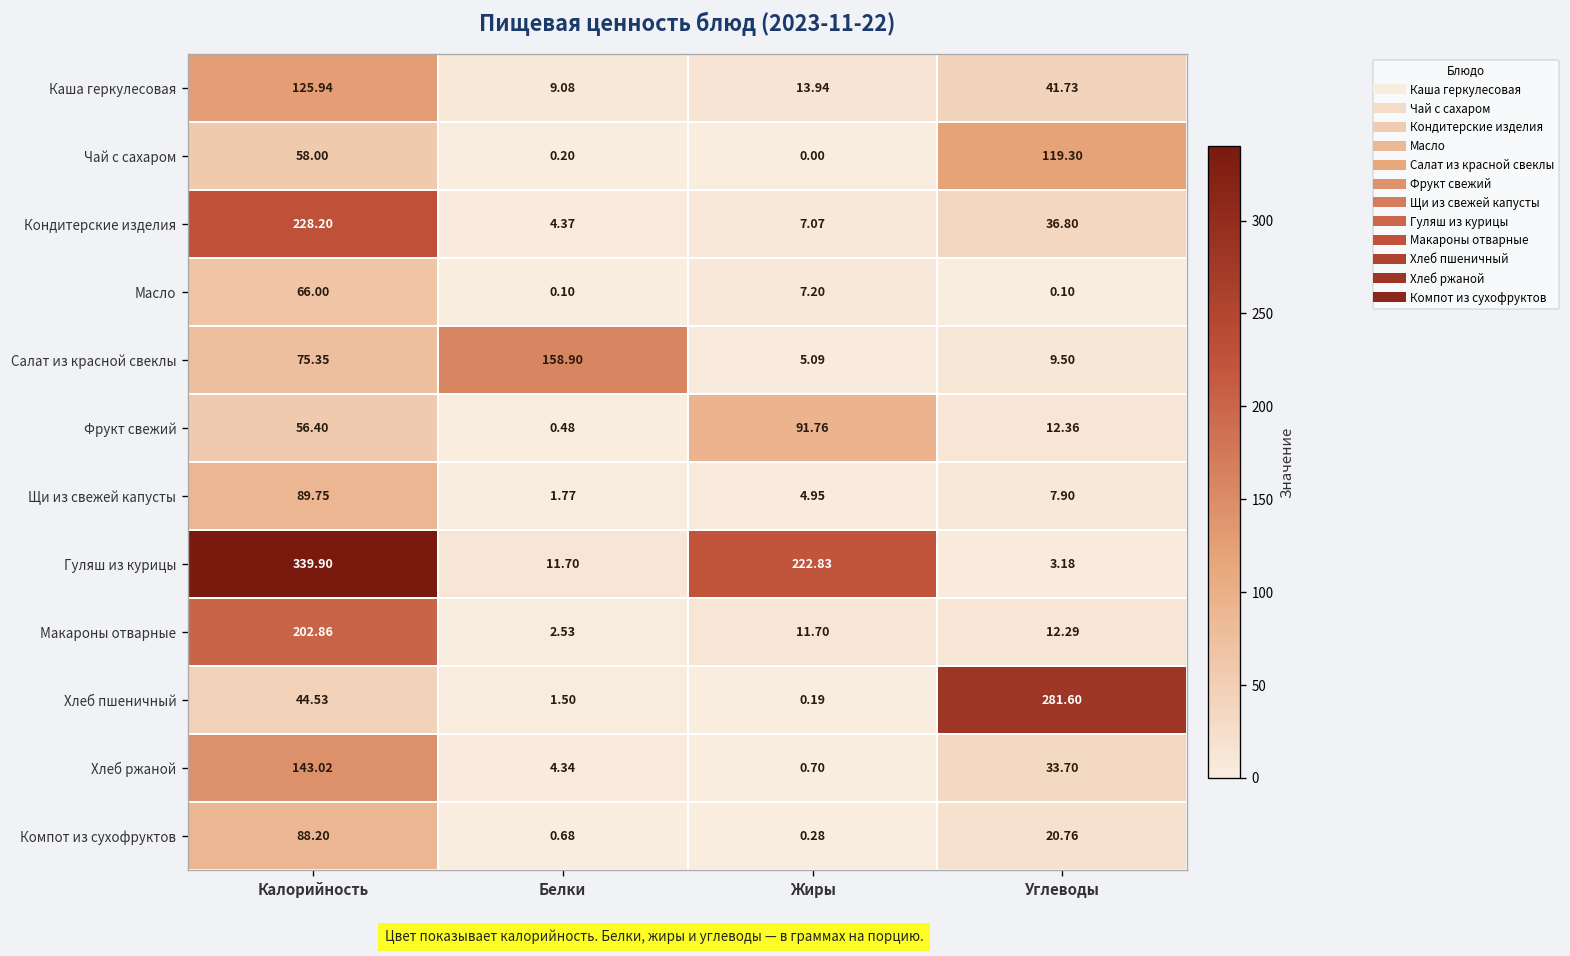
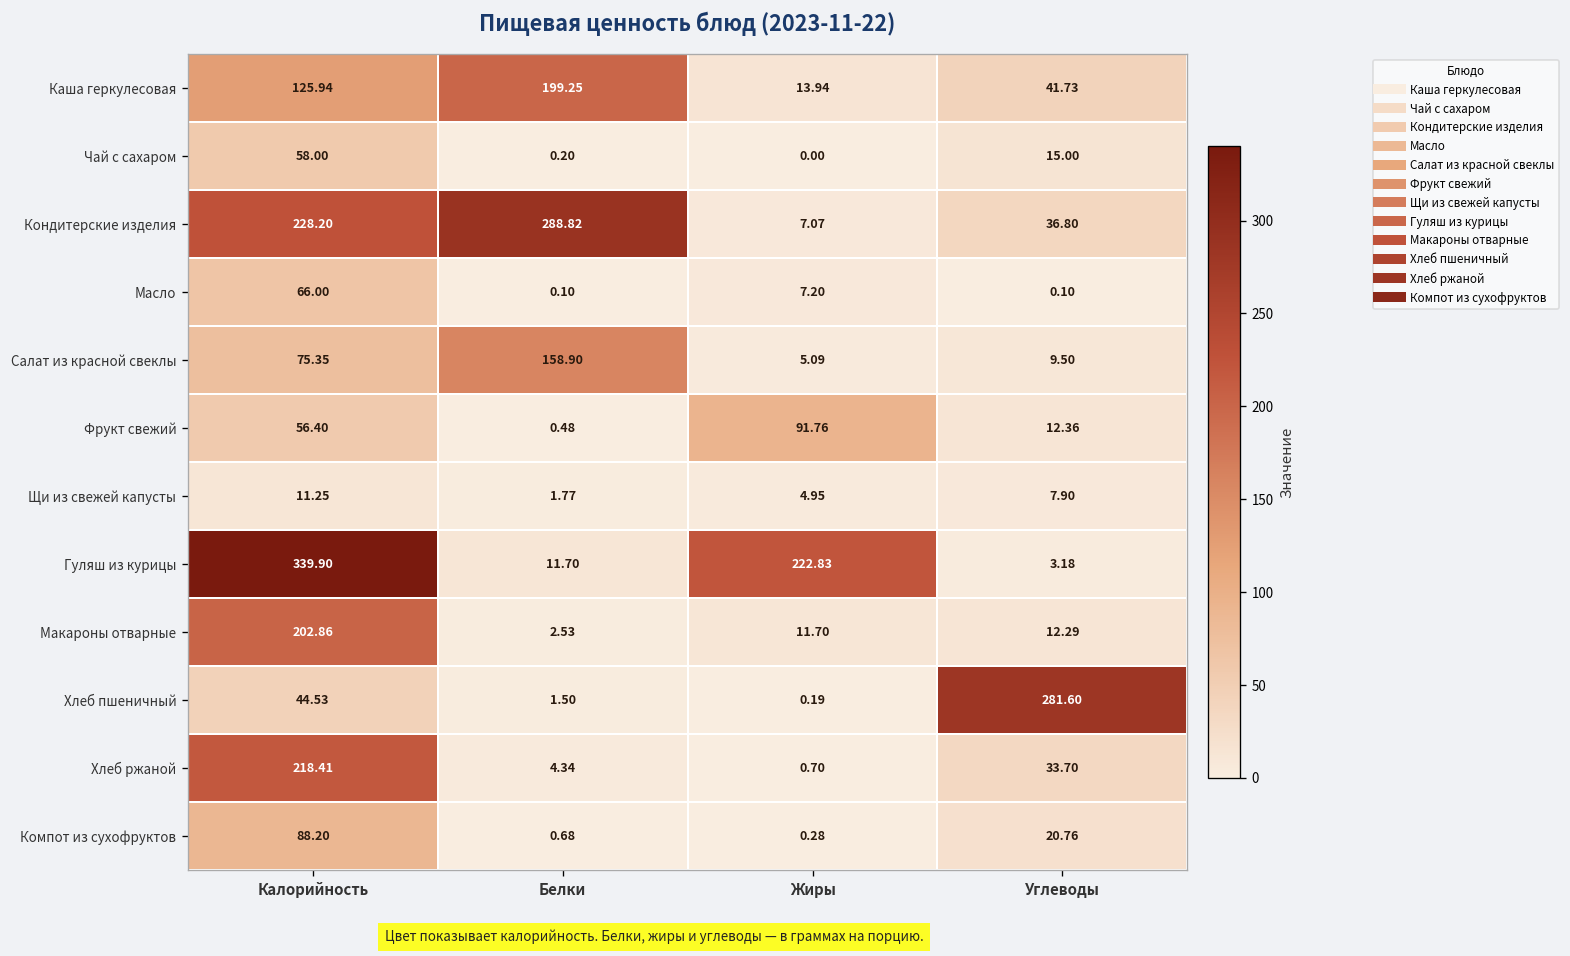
  {
    "Каша геркулесовая": {
      "Калорийность": 125.94,
-     "Белки": 9.08,
+     "Белки": 199.25,
      "Жиры": 13.94,
      "Углеводы": 41.73
    },
    "Чай с сахаром": {
      "Калорийность": 58.00,
      "Белки": 0.20,
      "Жиры": 0.00,
-     "Углеводы": 119.30
+     "Углеводы": 15.00
    },
    "Кондитерские изделия": {
      "Калорийность": 228.20,
-     "Белки": 4.37,
+     "Белки": 288.82,
      "Жиры": 7.07,
      "Углеводы": 36.80
    },
    "Масло": {
      "Калорийность": 66.00,
      "Белки": 0.10,
      "Жиры": 7.20,
      "Углеводы": 0.10
    },
    "Салат из красной свеклы": {
      "Калорийность": 75.35,
      "Белки": 158.90,
      "Жиры": 5.09,
      "Углеводы": 9.50
    },
    "Фрукт свежий": {
      "Калорийность": 56.40,
      "Белки": 0.48,
      "Жиры": 91.76,
      "Углеводы": 12.36
    },
    "Щи из свежей капусты": {
-     "Калорийность": 89.75,
+     "Калорийность": 11.25,
      "Белки": 1.77,
      "Жиры": 4.95,
      "Углеводы": 7.90
    },
    "Гуляш из курицы": {
      "Калорийность": 339.90,
      "Белки": 11.70,
      "Жиры": 222.83,
      "Углеводы": 3.18
    },
    "Макароны отварные": {
      "Калорийность": 202.86,
      "Белки": 2.53,
      "Жиры": 11.70,
      "Углеводы": 12.29
    },
    "Хлеб пшеничный": {
      "Калорийность": 44.53,
      "Белки": 1.50,
      "Жиры": 0.19,
      "Углеводы": 281.60
    },
    "Хлеб ржаной": {
-     "Калорийность": 143.02,
+     "Калорийность": 218.41,
      "Белки": 4.34,
      "Жиры": 0.70,
      "Углеводы": 33.70
    },
    "Компот из сухофруктов": {
      "Калорийность": 88.20,
      "Белки": 0.68,
      "Жиры": 0.28,
      "Углеводы": 20.76
    }
  }
